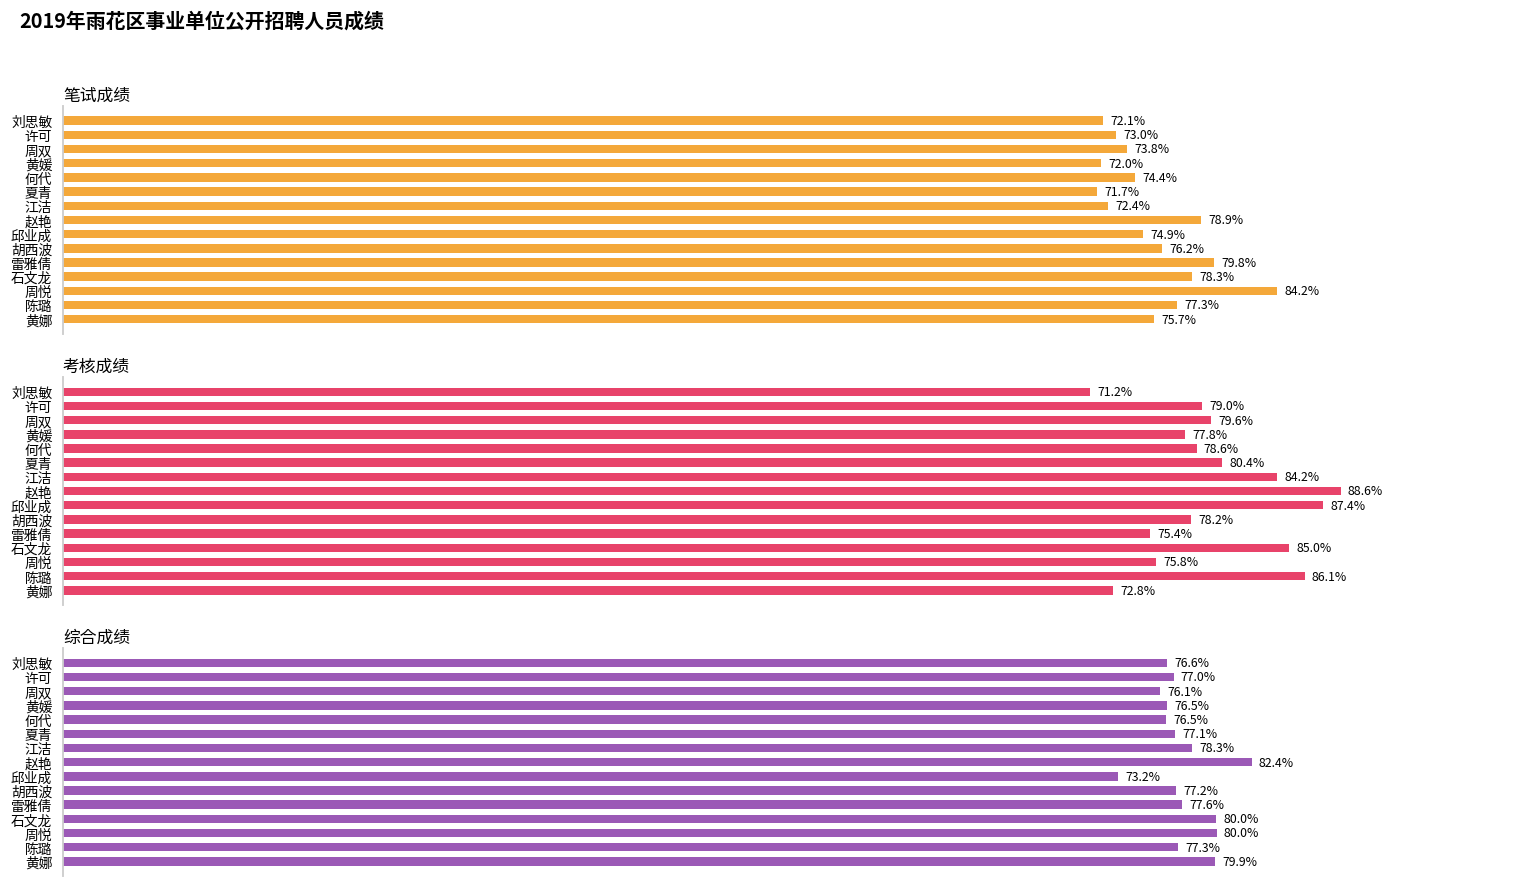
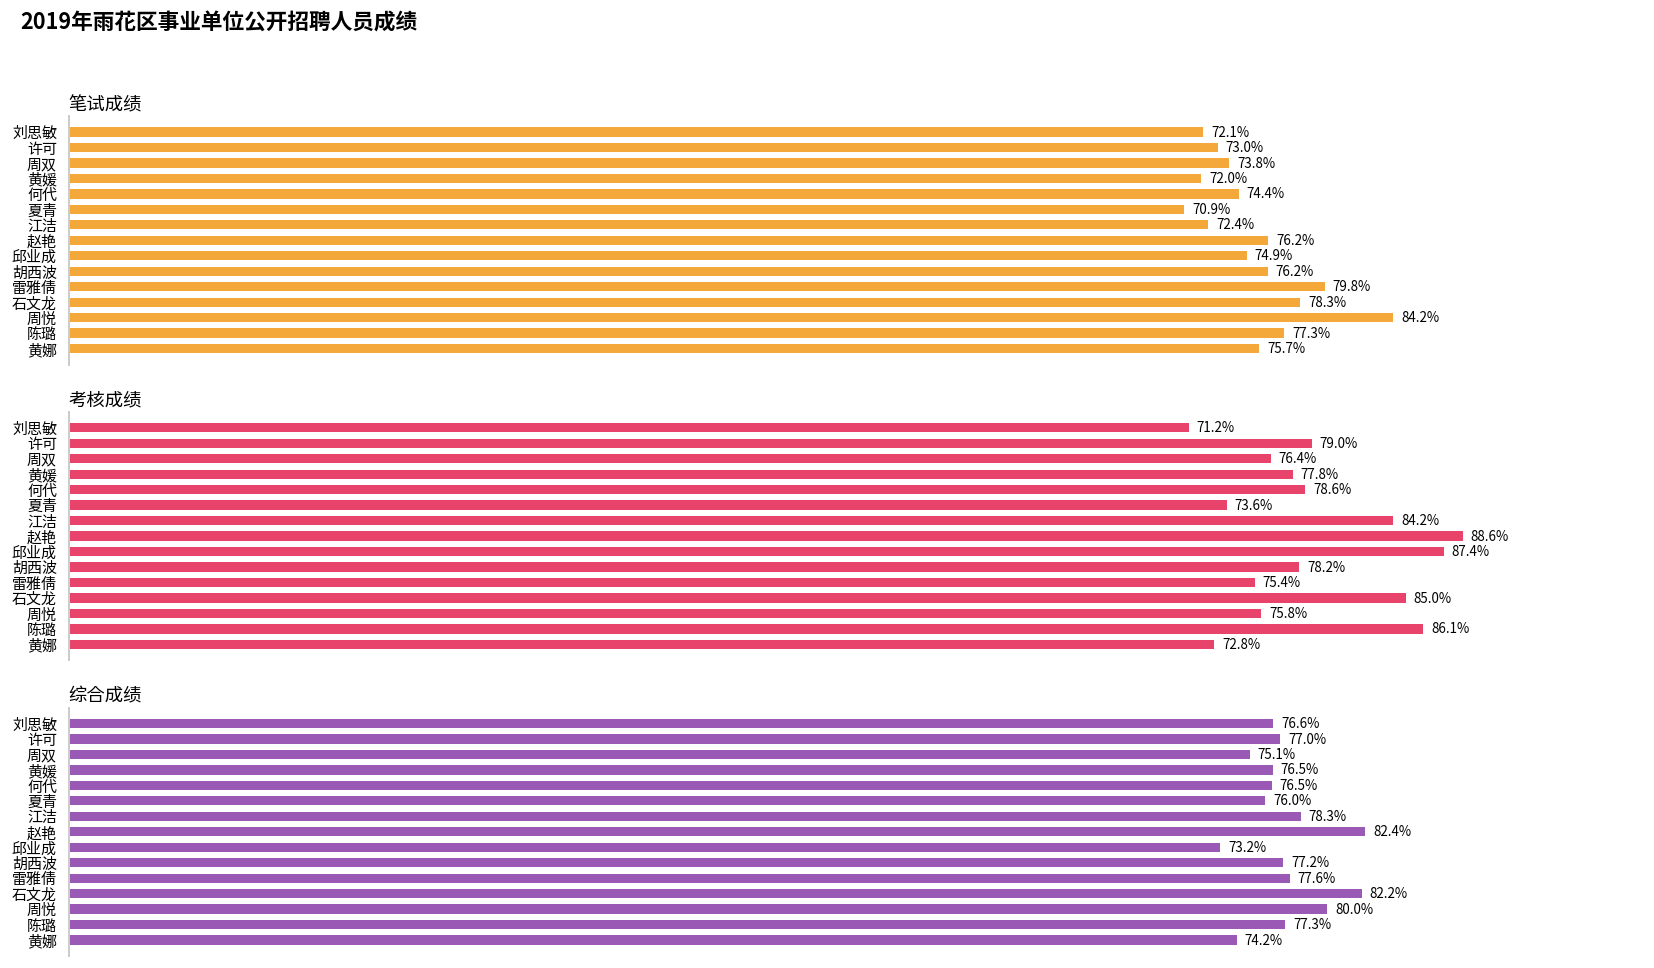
  {
    "笔试成绩": {
      "刘思敏": "72.1%",
      "许可": "73.0%",
      "周双": "73.8%",
      "黄媛": "72.0%",
      "何代": "74.4%",
-     "夏青": "71.7%",
+     "夏青": "70.9%",
      "江洁": "72.4%",
-     "赵艳": "78.9%",
+     "赵艳": "76.2%",
      "邱业成": "74.9%",
      "胡西波": "76.2%",
      "雷雅倩": "79.8%",
      "石文龙": "78.3%",
      "周悦": "84.2%",
      "陈璐": "77.3%",
      "黄娜": "75.7%"
    },
    "考核成绩": {
      "刘思敏": "71.2%",
      "许可": "79.0%",
-     "周双": "79.6%",
+     "周双": "76.4%",
      "黄媛": "77.8%",
      "何代": "78.6%",
-     "夏青": "80.4%",
+     "夏青": "73.6%",
      "江洁": "84.2%",
      "赵艳": "88.6%",
      "邱业成": "87.4%",
      "胡西波": "78.2%",
      "雷雅倩": "75.4%",
      "石文龙": "85.0%",
      "周悦": "75.8%",
      "陈璐": "86.1%",
      "黄娜": "72.8%"
    },
    "综合成绩": {
      "刘思敏": "76.6%",
      "许可": "77.0%",
-     "周双": "76.1%",
+     "周双": "75.1%",
      "黄媛": "76.5%",
      "何代": "76.5%",
-     "夏青": "77.1%",
+     "夏青": "76.0%",
      "江洁": "78.3%",
      "赵艳": "82.4%",
      "邱业成": "73.2%",
      "胡西波": "77.2%",
      "雷雅倩": "77.6%",
-     "石文龙": "80.0%",
+     "石文龙": "82.2%",
      "周悦": "80.0%",
      "陈璐": "77.3%",
-     "黄娜": "79.9%"
+     "黄娜": "74.2%"
    }
  }
